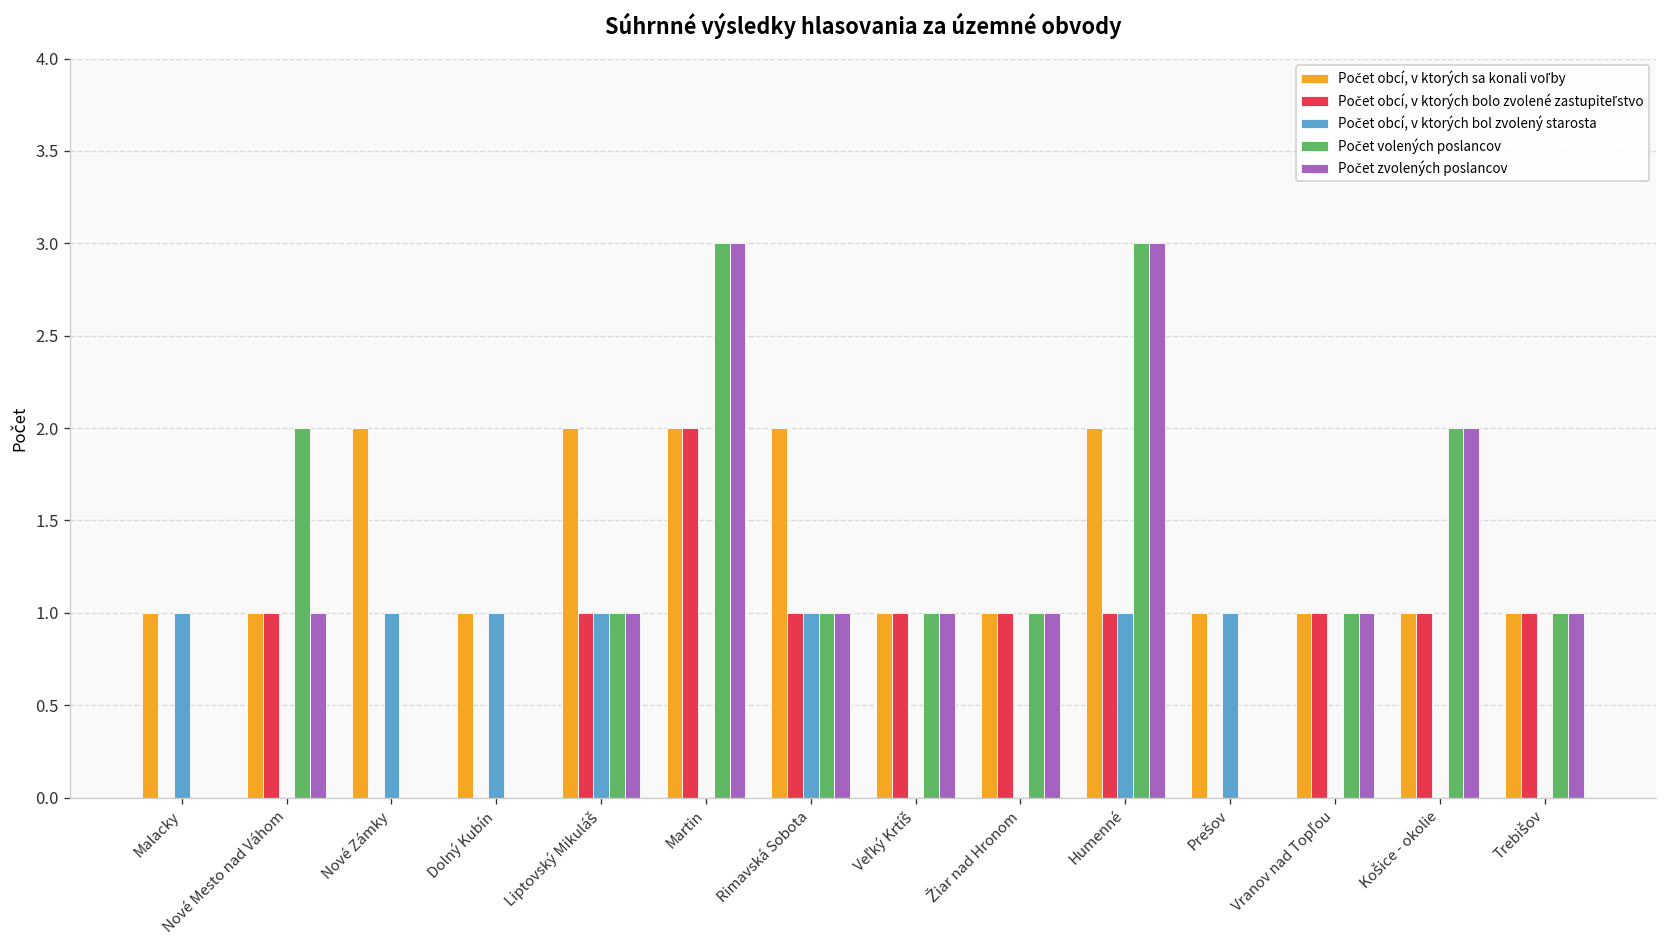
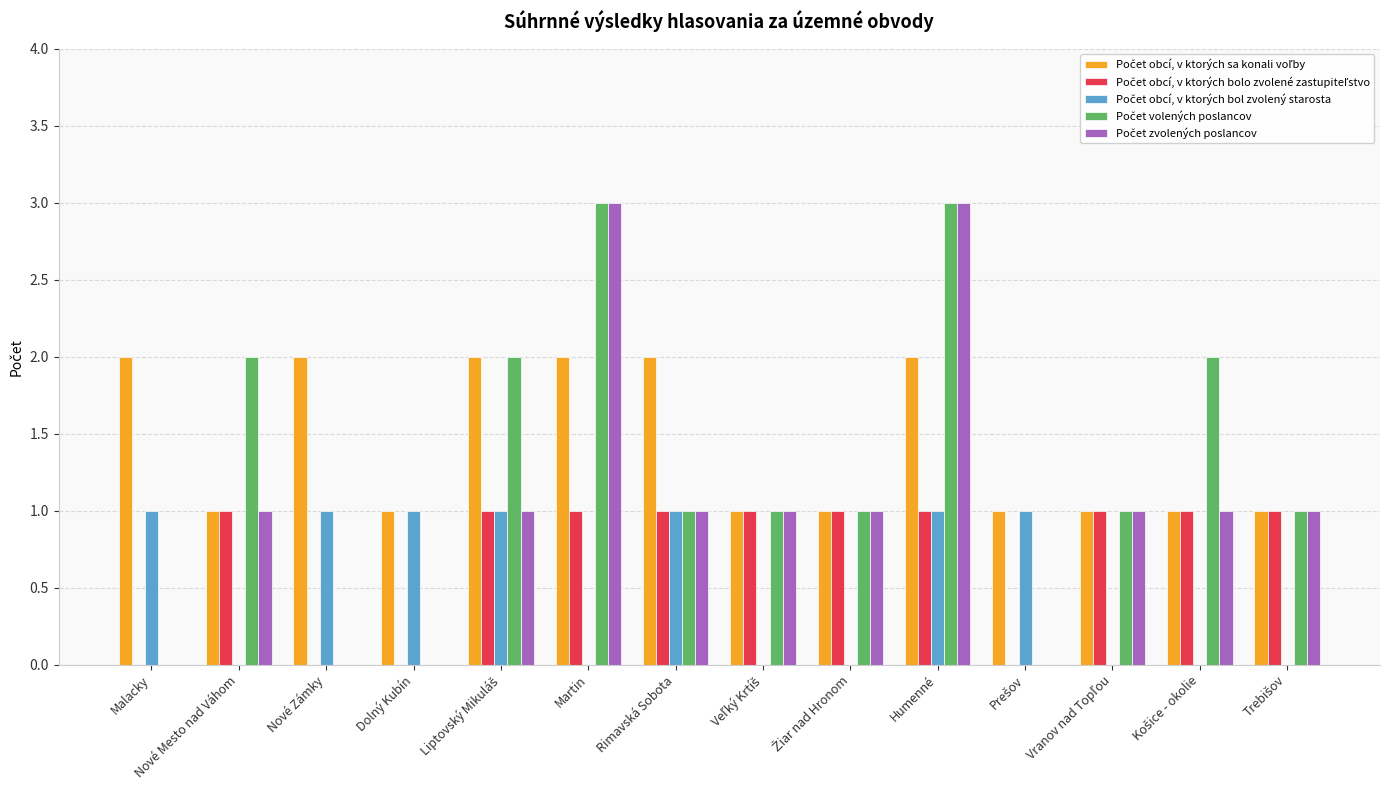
  {
    "Počet obcí, v ktorých sa konali voľby": {
-     "Malacky": 1,
+     "Malacky": 2,
      "Nové Mesto nad Váhom": 1,
      "Nové Zámky": 2,
      "Dolný Kubín": 1,
      "Liptovský Mikuláš": 2,
      "Martin": 2,
      "Rimavská Sobota": 2,
      "Veľký Krtíš": 1,
      "Žiar nad Hronom": 1,
      "Humenné": 2,
      "Prešov": 1,
      "Vranov nad Topľou": 1,
      "Košice - okolie": 1,
      "Trebišov": 1
    },
    "Počet obcí, v ktorých bolo zvolené zastupiteľstvo": {
      "Malacky": 0,
      "Nové Mesto nad Váhom": 1,
      "Nové Zámky": 0,
      "Dolný Kubín": 0,
      "Liptovský Mikuláš": 1,
-     "Martin": 2,
+     "Martin": 1,
      "Rimavská Sobota": 1,
      "Veľký Krtíš": 1,
      "Žiar nad Hronom": 1,
      "Humenné": 1,
      "Prešov": 0,
      "Vranov nad Topľou": 1,
      "Košice - okolie": 1,
      "Trebišov": 1
    },
    "Počet obcí, v ktorých bol zvolený starosta": {
      "Malacky": 1,
      "Nové Mesto nad Váhom": 0,
      "Nové Zámky": 1,
      "Dolný Kubín": 1,
      "Liptovský Mikuláš": 1,
      "Martin": 0,
      "Rimavská Sobota": 1,
      "Veľký Krtíš": 0,
      "Žiar nad Hronom": 0,
      "Humenné": 1,
      "Prešov": 1,
      "Vranov nad Topľou": 0,
      "Košice - okolie": 0,
      "Trebišov": 0
    },
    "Počet volených poslancov": {
      "Malacky": 0,
      "Nové Mesto nad Váhom": 2,
      "Nové Zámky": 0,
      "Dolný Kubín": 0,
-     "Liptovský Mikuláš": 1,
+     "Liptovský Mikuláš": 2,
      "Martin": 3,
      "Rimavská Sobota": 1,
      "Veľký Krtíš": 1,
      "Žiar nad Hronom": 1,
      "Humenné": 3,
      "Prešov": 0,
      "Vranov nad Topľou": 1,
      "Košice - okolie": 2,
      "Trebišov": 1
    },
    "Počet zvolených poslancov": {
      "Malacky": 0,
      "Nové Mesto nad Váhom": 1,
      "Nové Zámky": 0,
      "Dolný Kubín": 0,
      "Liptovský Mikuláš": 1,
      "Martin": 3,
      "Rimavská Sobota": 1,
      "Veľký Krtíš": 1,
      "Žiar nad Hronom": 1,
      "Humenné": 3,
      "Prešov": 0,
      "Vranov nad Topľou": 1,
-     "Košice - okolie": 2,
+     "Košice - okolie": 1,
      "Trebišov": 1
    }
  }
